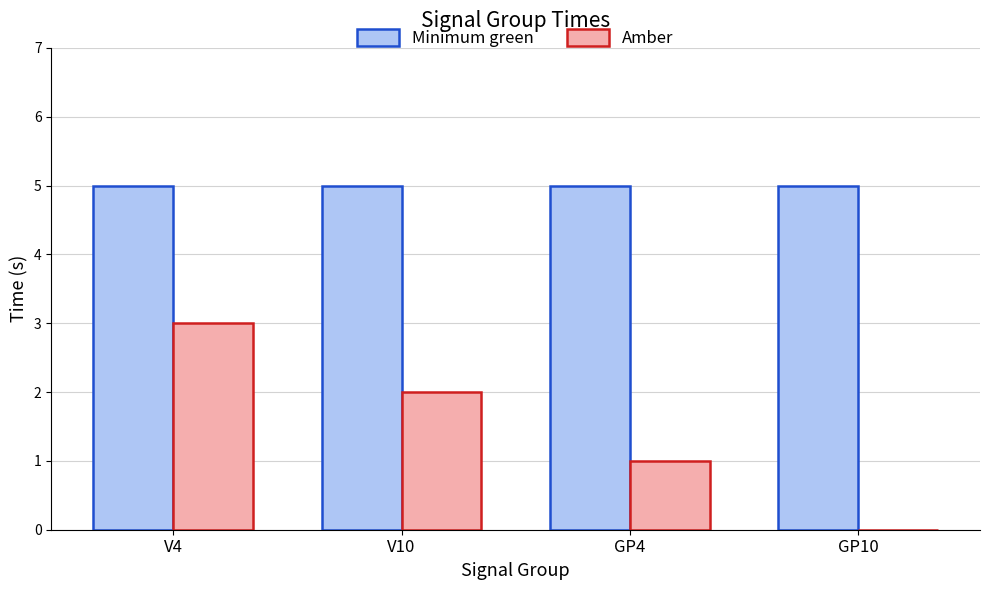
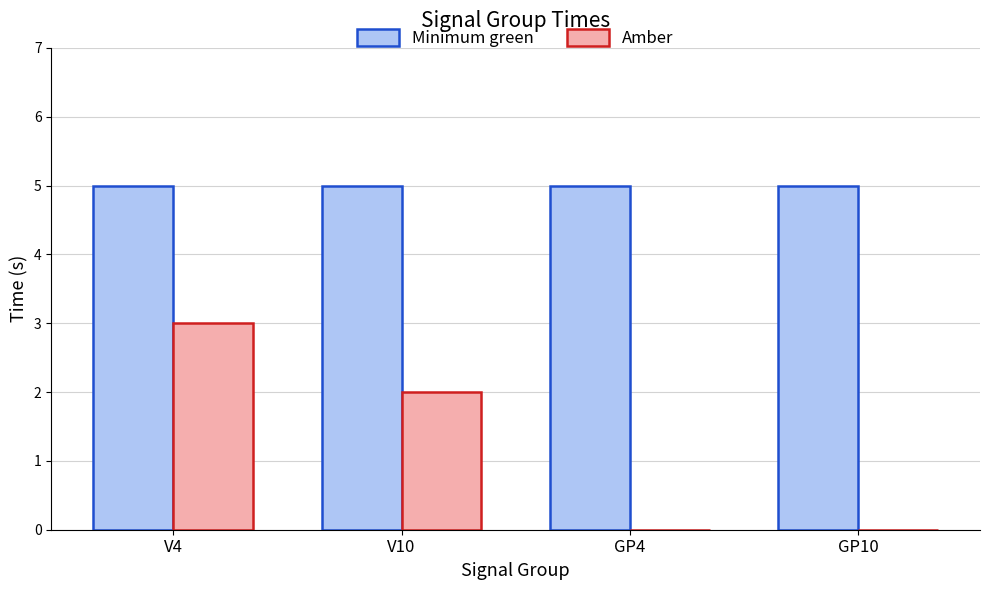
  {
    "Minimum green": {
      "V4": 5,
      "V10": 5,
      "GP4": 5,
      "GP10": 5
    },
    "Amber": {
      "V4": 3,
      "V10": 2,
-     "GP4": 1,
+     "GP4": 0,
      "GP10": 0
    }
  }
